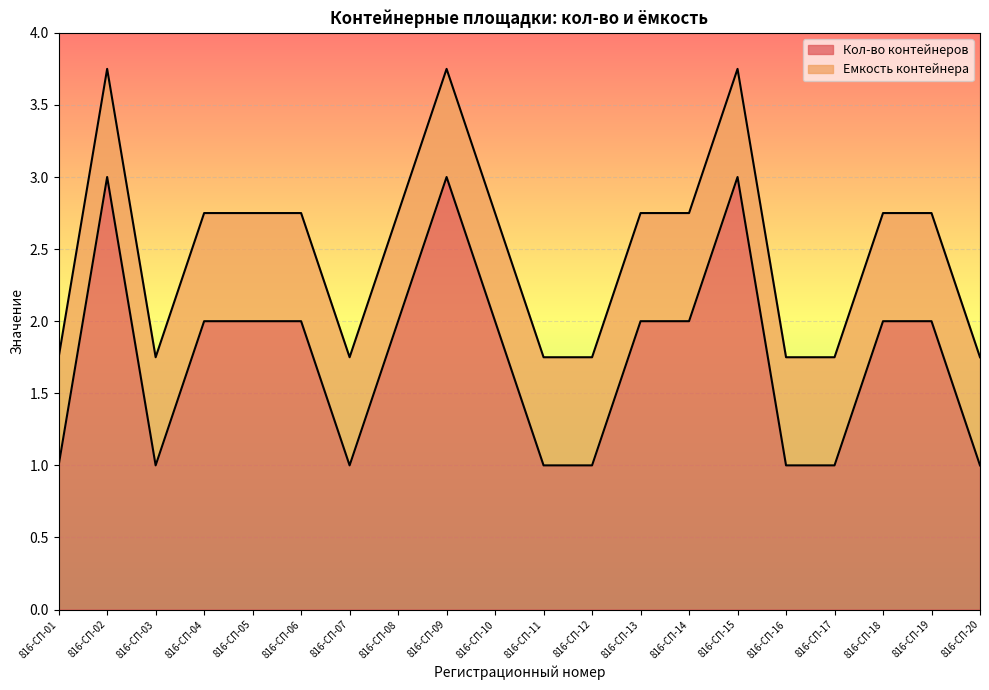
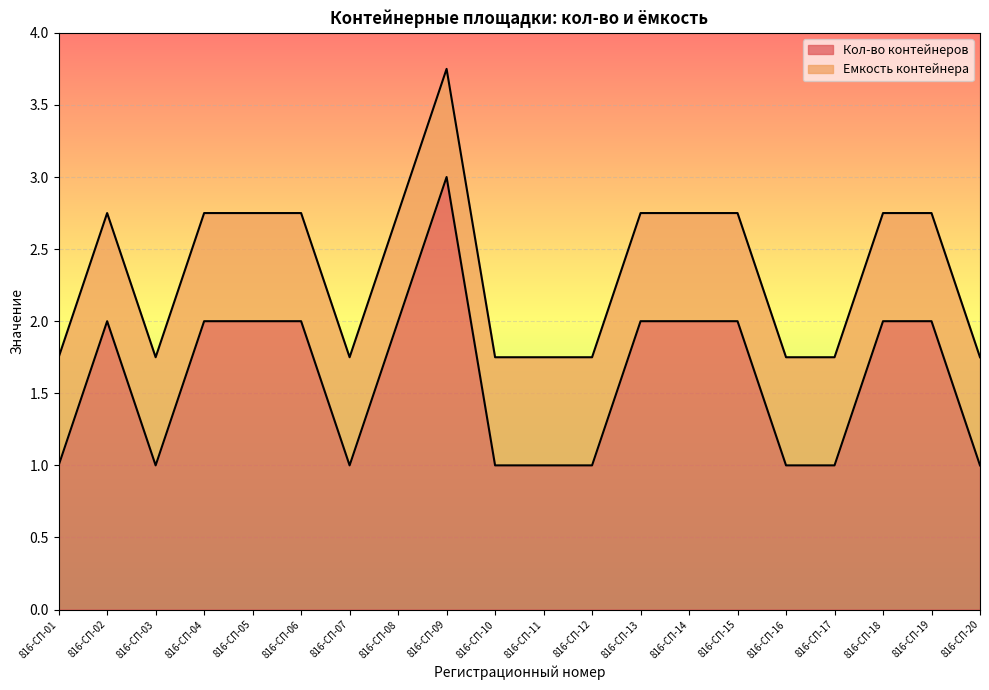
  {
    "Кол-во контейнеров": {
      "816-СП-01": 1,
-     "816-СП-02": 3,
+     "816-СП-02": 2,
      "816-СП-03": 1,
      "816-СП-04": 2,
      "816-СП-05": 2,
      "816-СП-06": 2,
      "816-СП-07": 1,
      "816-СП-08": 2,
      "816-СП-09": 3,
-     "816-СП-10": 2,
+     "816-СП-10": 1,
      "816-СП-11": 1,
      "816-СП-12": 1,
      "816-СП-13": 2,
      "816-СП-14": 2,
-     "816-СП-15": 3,
+     "816-СП-15": 2,
      "816-СП-16": 1,
      "816-СП-17": 1,
      "816-СП-18": 2,
      "816-СП-19": 2,
      "816-СП-20": 1
    },
    "Емкость контейнера": {
      "816-СП-01": 0.75,
      "816-СП-02": 0.75,
      "816-СП-03": 0.75,
      "816-СП-04": 0.75,
      "816-СП-05": 0.75,
      "816-СП-06": 0.75,
      "816-СП-07": 0.75,
      "816-СП-08": 0.75,
      "816-СП-09": 0.75,
      "816-СП-10": 0.75,
      "816-СП-11": 0.75,
      "816-СП-12": 0.75,
      "816-СП-13": 0.75,
      "816-СП-14": 0.75,
      "816-СП-15": 0.75,
      "816-СП-16": 0.75,
      "816-СП-17": 0.75,
      "816-СП-18": 0.75,
      "816-СП-19": 0.75,
      "816-СП-20": 0.75
    }
  }
